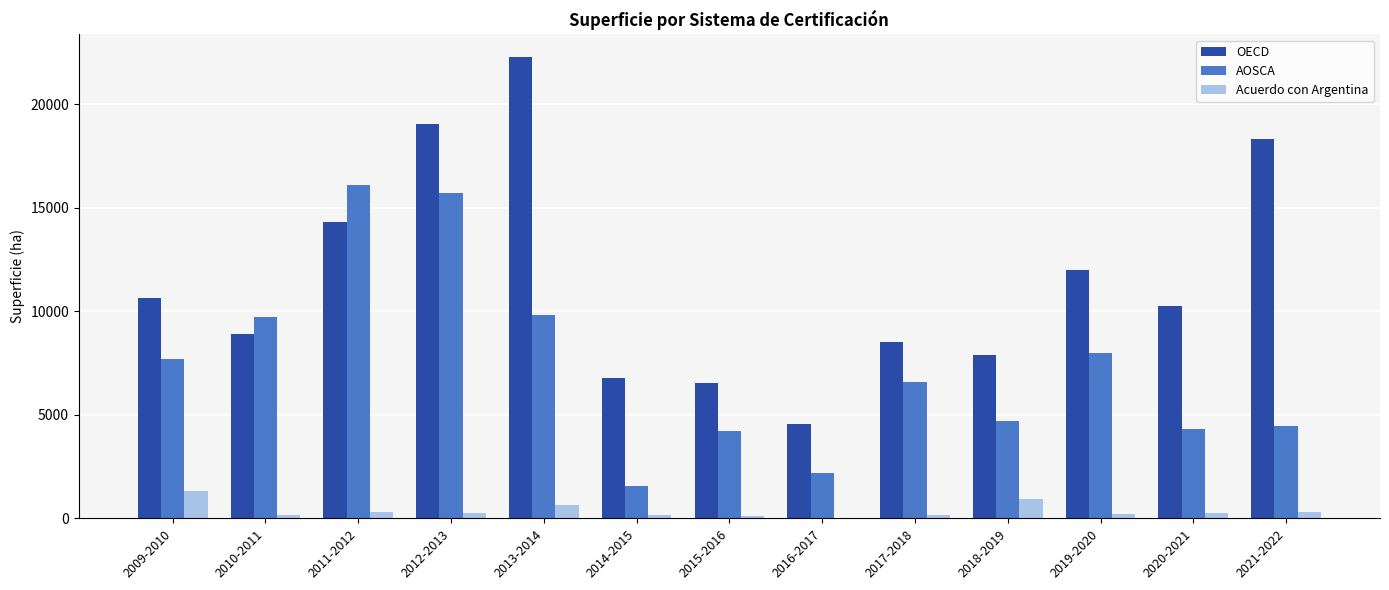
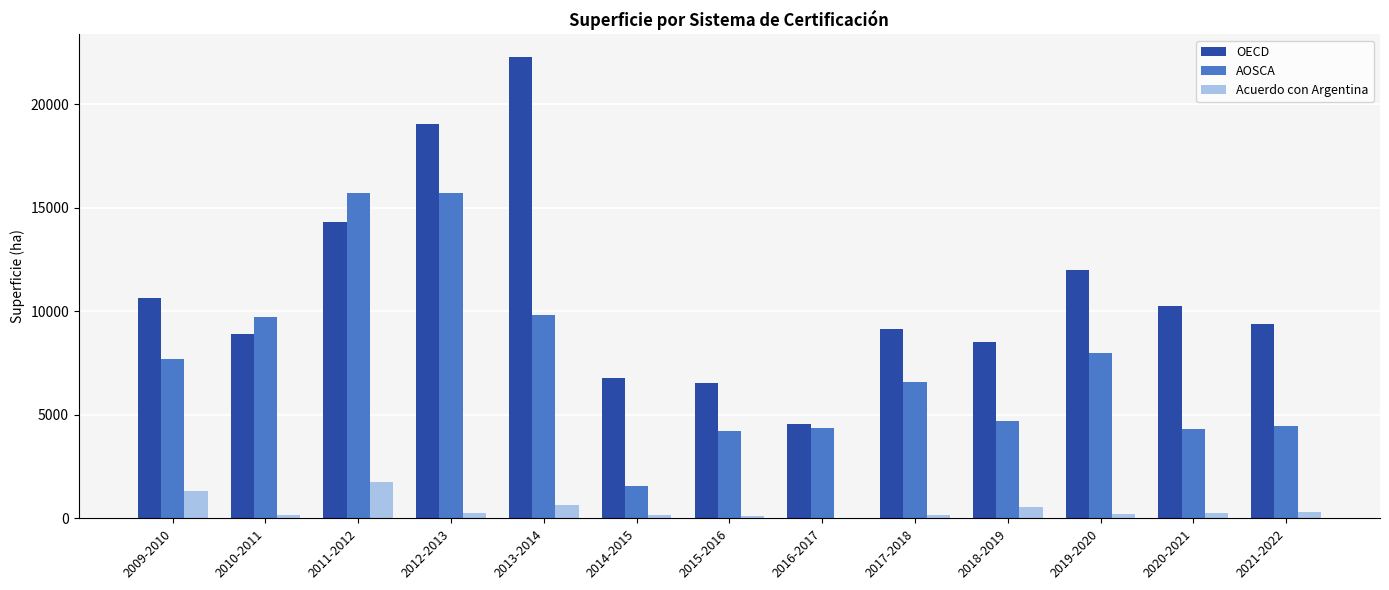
  {
    "OECD": {
      "2009-2010": 10600,
      "2010-2011": 8900,
      "2011-2012": 14300,
      "2012-2013": 19100,
      "2013-2014": 22300,
      "2014-2015": 6800,
      "2015-2016": 6500,
      "2016-2017": 4600,
-     "2017-2018": 8500,
-     "2018-2019": 7900,
+     "2017-2018": 9100,
+     "2018-2019": 8500,
      "2019-2020": 12000,
      "2020-2021": 10200,
-     "2021-2022": 18300
+     "2021-2022": 9400
    },
    "AOSCA": {
      "2009-2010": 7700,
      "2010-2011": 9700,
-     "2011-2012": 16100,
+     "2011-2012": 15700,
      "2012-2013": 15700,
      "2013-2014": 9800,
      "2014-2015": 1600,
      "2015-2016": 4200,
-     "2016-2017": 2200,
+     "2016-2017": 4400,
      "2017-2018": 6600,
      "2018-2019": 4700,
      "2019-2020": 8000,
      "2020-2021": 4300,
      "2021-2022": 4400
    },
    "Acuerdo con Argentina": {
      "2009-2010": 1300,
      "2010-2011": 100,
-     "2011-2012": 300,
+     "2011-2012": 1800,
      "2012-2013": 200,
      "2013-2014": 700,
      "2014-2015": 100,
      "2017-2018": 200,
-     "2018-2019": 1000,
+     "2018-2019": 500,
      "2019-2020": 200,
      "2020-2021": 200,
      "2021-2022": 300
    }
  }
